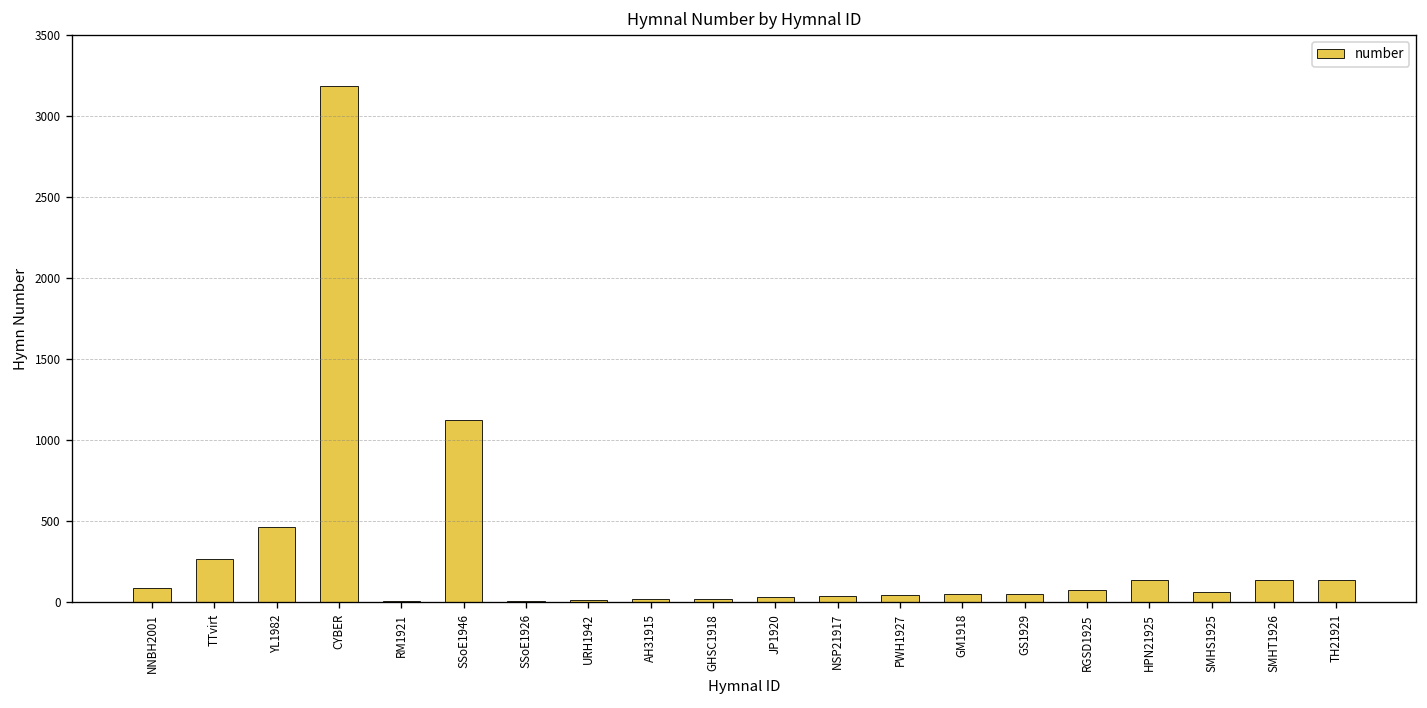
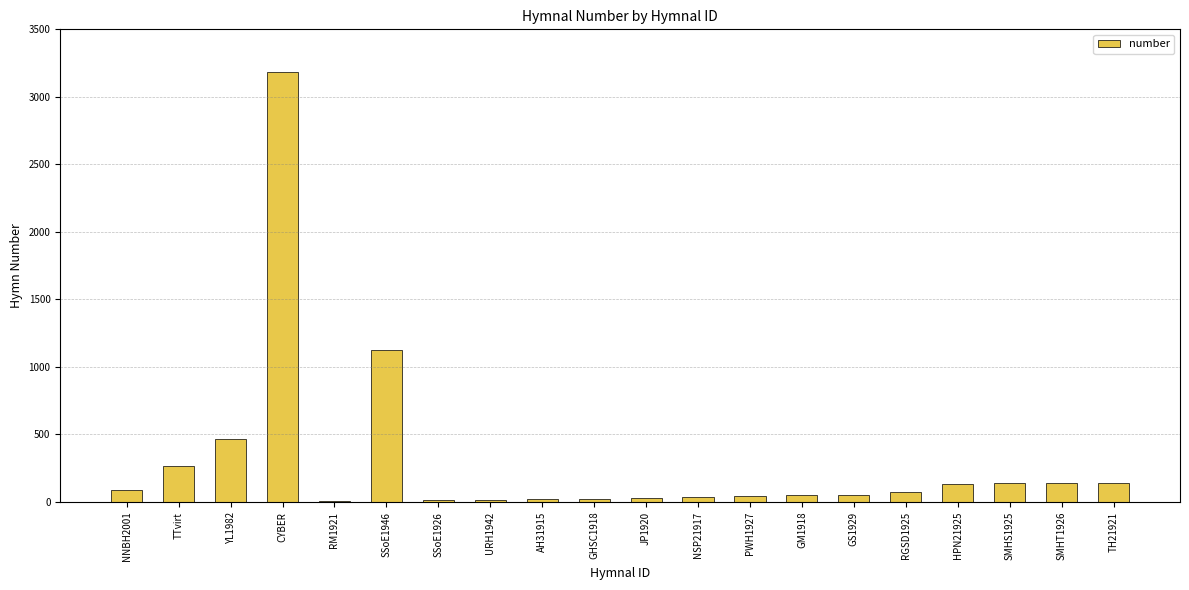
  {
    "NNBH2001": 90,
    "TTvirt": 270,
    "YL1982": 460,
    "CYBER": 3190,
    "SSoE1946": 1130,
    "AH31915": 20,
    "GHSC1918": 20,
    "JP1920": 30,
    "NSP21917": 40,
    "PWH1927": 50,
    "GM1918": 50,
    "GS1929": 50,
    "RGSD1925": 70,
    "HPN21925": 140,
-   "SMHS1925": 60,
+   "SMHS1925": 140,
    "SMHT1926": 140,
    "TH21921": 140
  }
